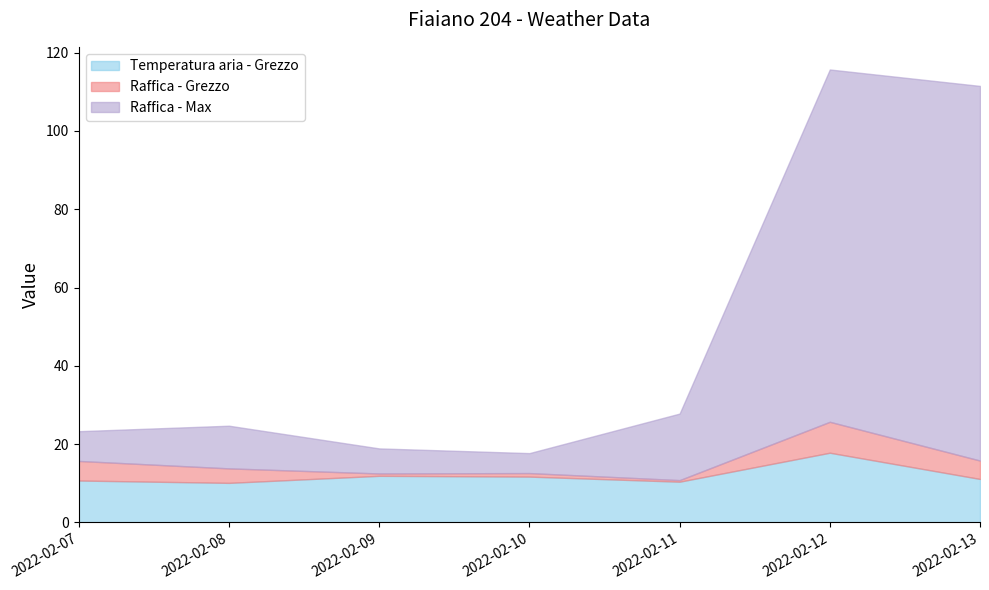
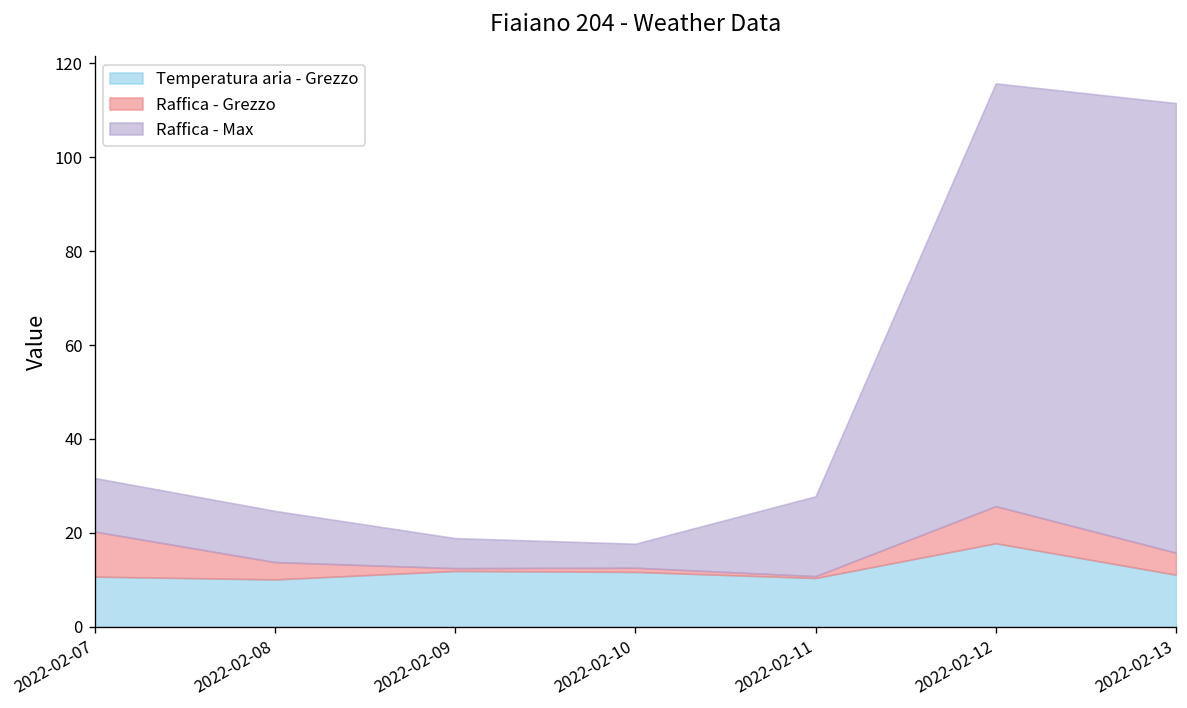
  {
    "Temperatura aria - Grezzo": {
      "2022-02-07": 11,
      "2022-02-08": 10,
      "2022-02-10": 12,
      "2022-02-12": 18,
      "2022-02-13": 11
    },
    "Raffica - Grezzo": {
-     "2022-02-07": 5,
+     "2022-02-07": 10,
      "2022-02-08": 4,
      "2022-02-10": 1,
      "2022-02-12": 8,
      "2022-02-13": 5
    },
    "Raffica - Max": {
-     "2022-02-07": 8,
+     "2022-02-07": 11,
      "2022-02-08": 11,
      "2022-02-09": 6,
      "2022-02-10": 5,
      "2022-02-11": 17,
      "2022-02-12": 90,
      "2022-02-13": 96
    }
  }
